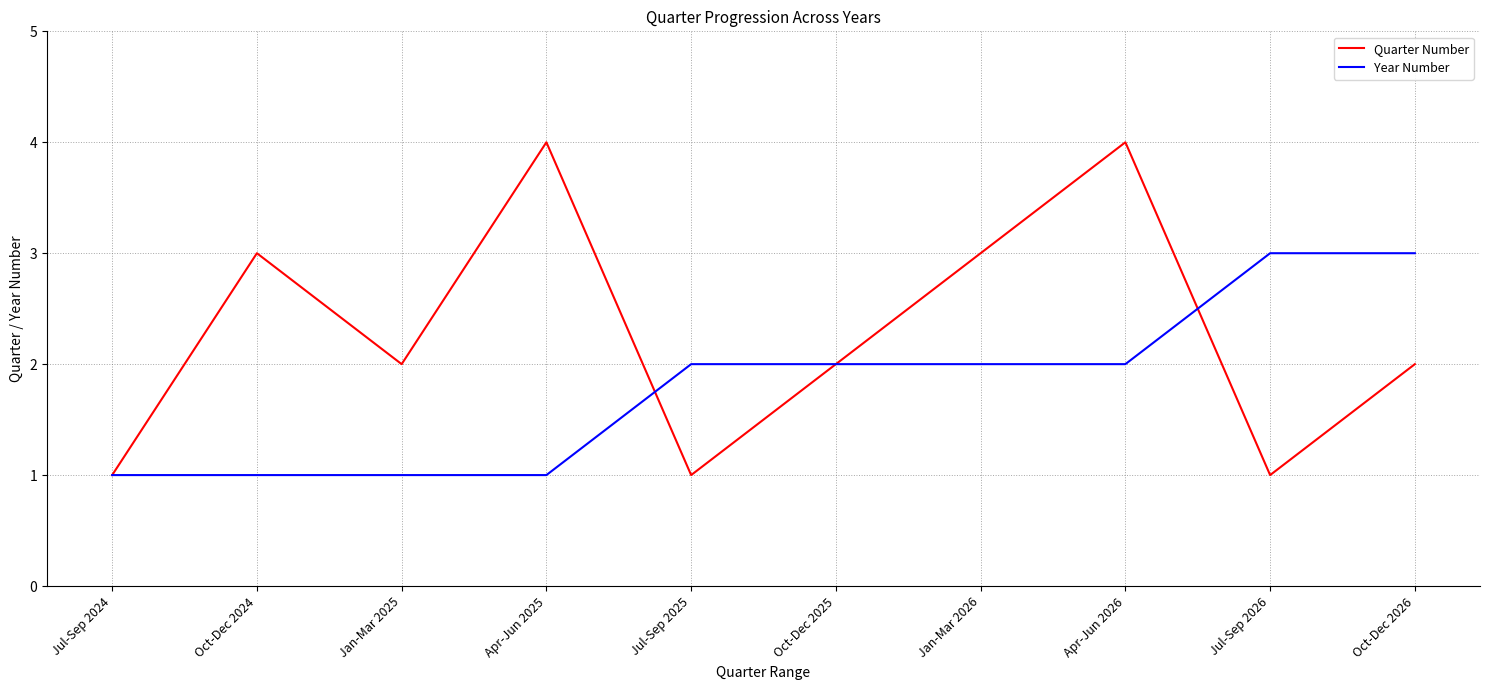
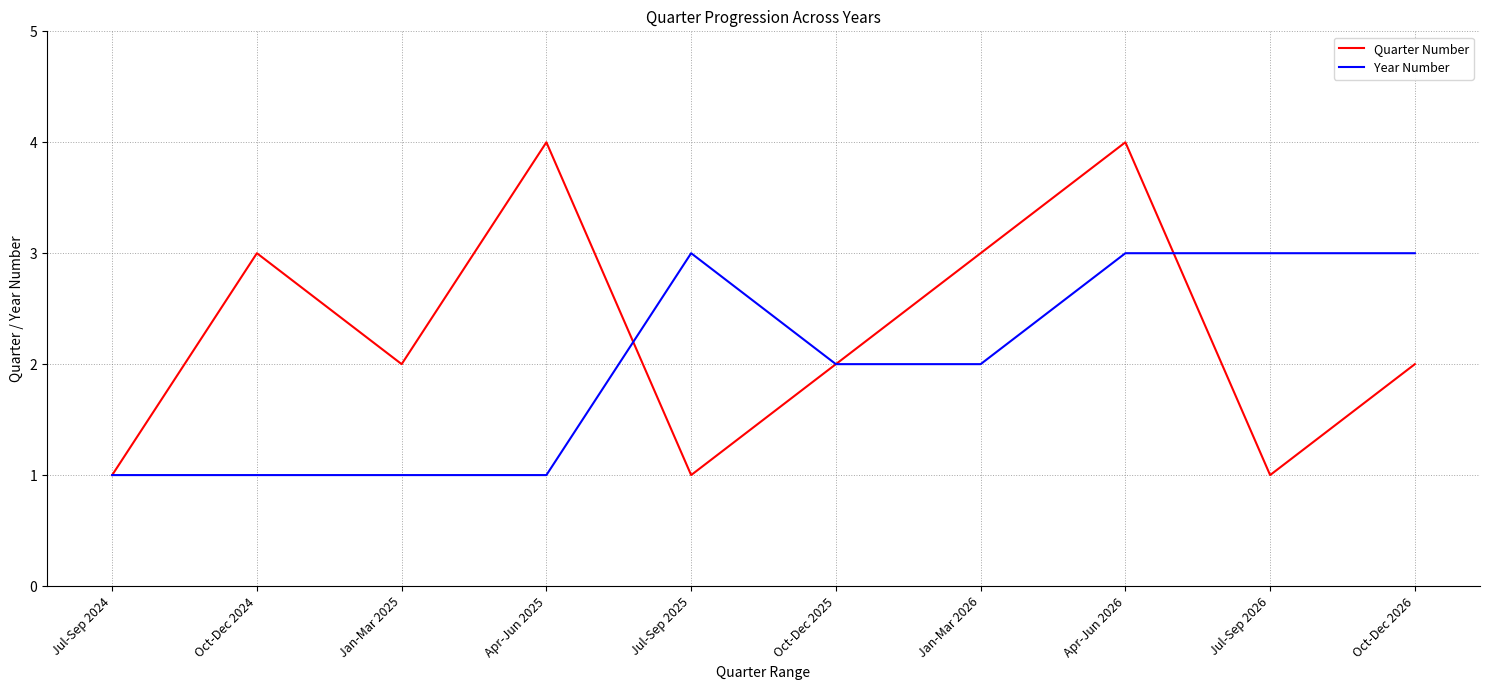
  {
    "Quarter Number": {
      "Oct-Dec 2024": 3,
      "Jan-Mar 2025": 2,
      "Apr-Jun 2025": 4,
      "Jul-Sep 2025": 1,
      "Jan-Mar 2026": 3,
      "Apr-Jun 2026": 4,
      "Jul-Sep 2026": 1,
      "Oct-Dec 2026": 2
    },
    "Year Number": {
      "Oct-Dec 2024": 1,
      "Jan-Mar 2025": 1,
      "Apr-Jun 2025": 1,
-     "Jul-Sep 2025": 2,
+     "Jul-Sep 2025": 3,
      "Jan-Mar 2026": 2,
-     "Apr-Jun 2026": 2,
+     "Apr-Jun 2026": 3,
      "Jul-Sep 2026": 3,
      "Oct-Dec 2026": 3
    }
  }
